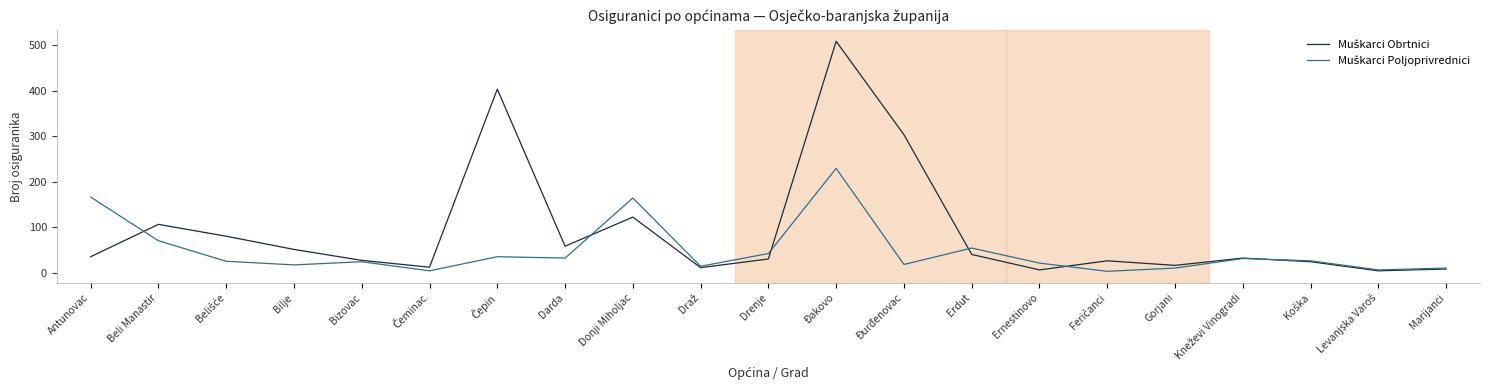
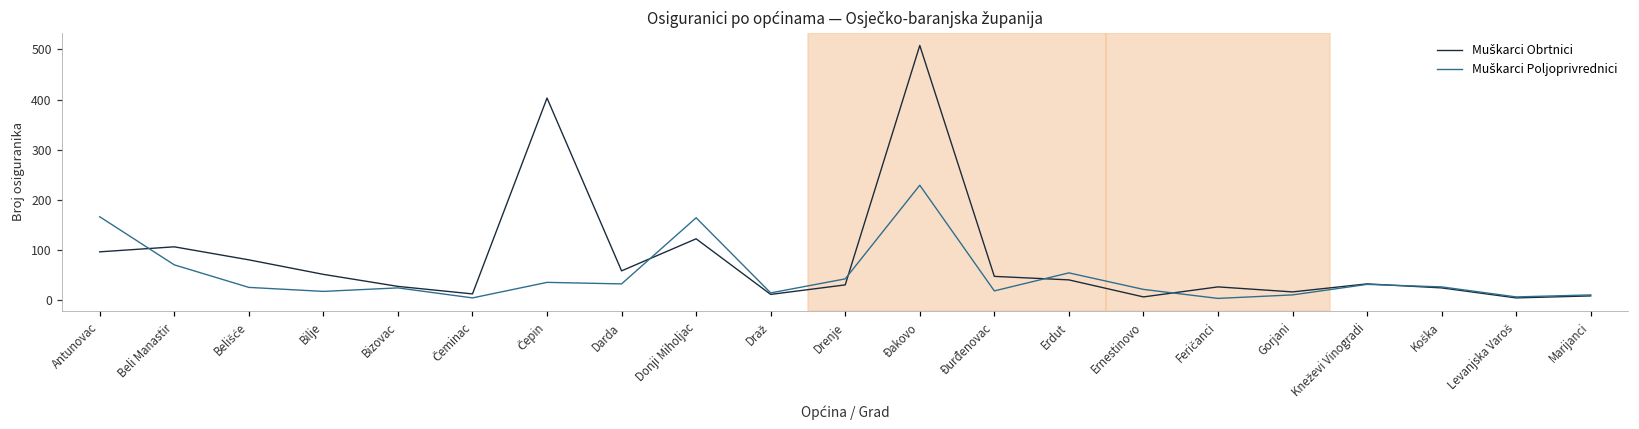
  {
    "Muškarci Obrtnici": {
-     "Antunovac": 40,
+     "Antunovac": 100,
      "Beli Manastir": 110,
      "Belišće": 80,
      "Bilje": 50,
      "Čeminac": 10,
      "Čepin": 400,
      "Darda": 60,
      "Donji Miholjac": 120,
      "Drenje": 30,
      "Đakovo": 510,
-     "Đurđenovac": 300,
+     "Đurđenovac": 50,
      "Erdut": 40,
      "Ernestinovo": 10,
      "Feričanci": 30,
      "Gorjani": 20
    },
    "Muškarci Poljoprivrednici": {
      "Antunovac": 170,
      "Beli Manastir": 70,
      "Belišće": 30,
      "Bilje": 20,
      "Čeminac": 0,
      "Čepin": 40,
      "Darda": 30,
      "Donji Miholjac": 160,
      "Drenje": 40,
      "Đakovo": 230,
      "Đurđenovac": 20,
      "Erdut": 50,
      "Ernestinovo": 20,
      "Feričanci": 0,
      "Gorjani": 10
    }
  }
